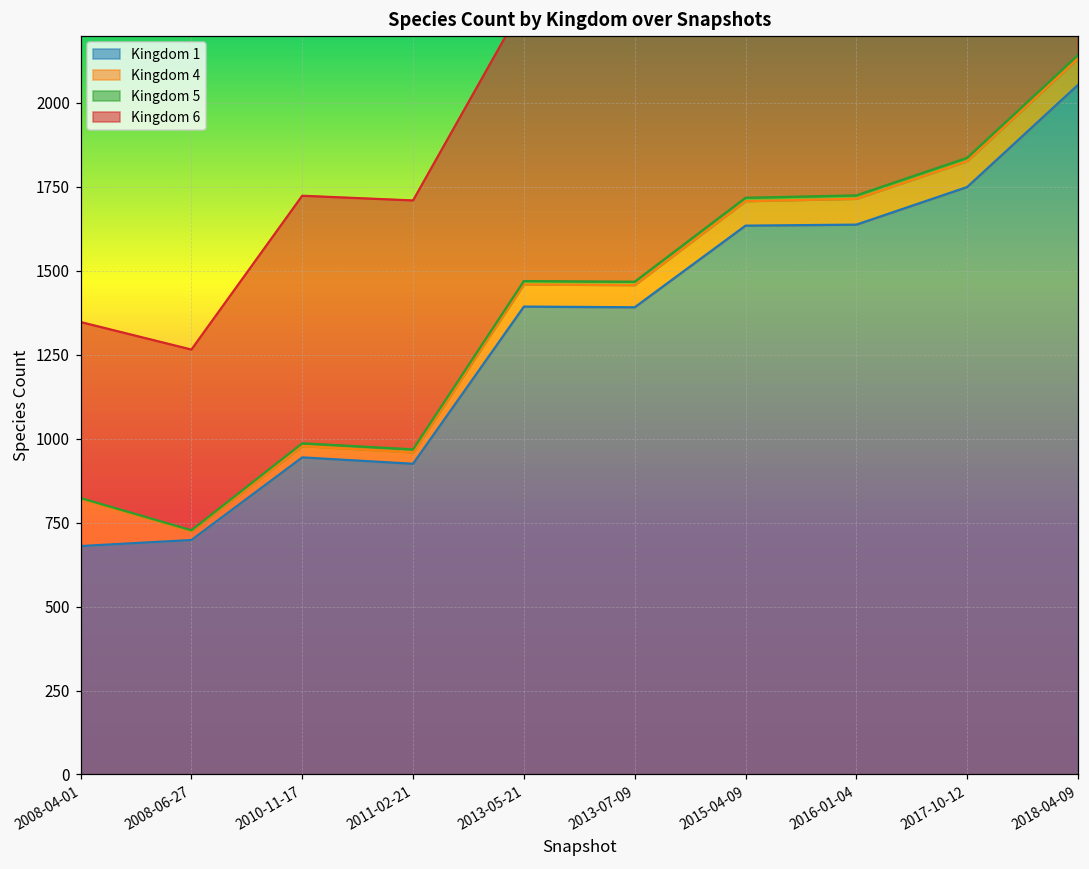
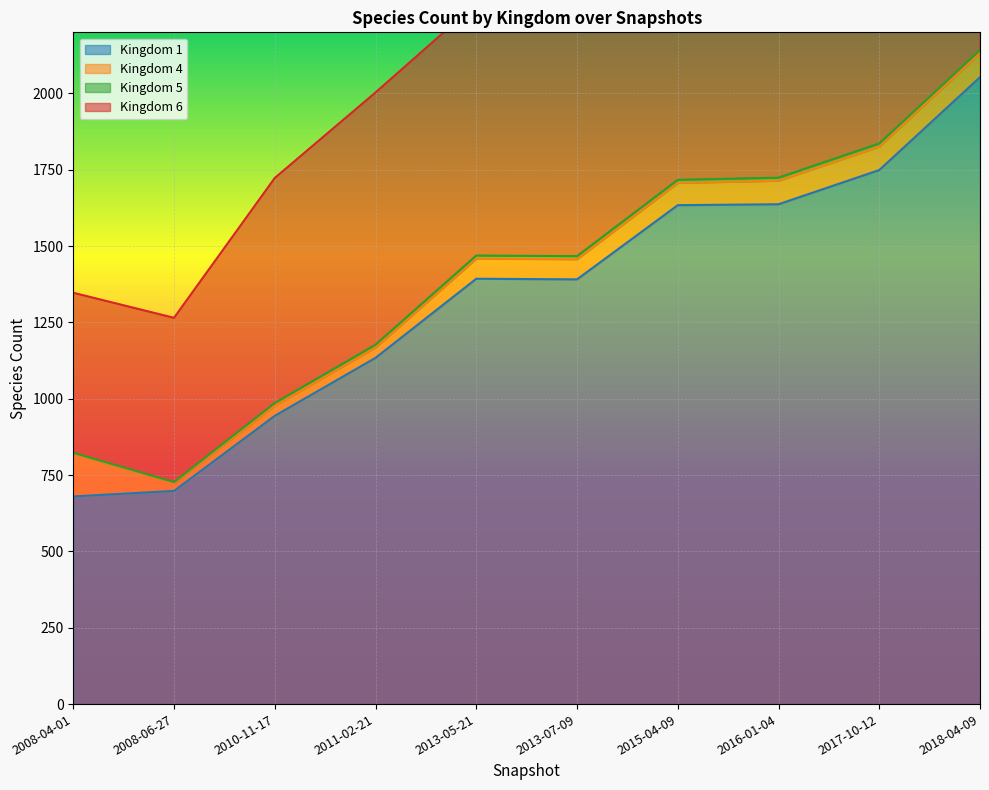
  {
    "Kingdom 1": {
      "2008-04-01": 680,
      "2008-06-27": 700,
      "2010-11-17": 940,
-     "2011-02-21": 930,
+     "2011-02-21": 1130,
      "2013-05-21": 1390,
      "2013-07-09": 1390,
      "2015-04-09": 1630,
      "2016-01-04": 1640,
      "2017-10-12": 1750,
      "2018-04-09": 2050
    },
    "Kingdom 4": {
      "2011-02-21": 30,
      "2013-05-21": 70,
      "2013-07-09": 70,
      "2015-04-09": 70,
      "2016-01-04": 80,
      "2017-10-12": 80,
      "2018-04-09": 80
    },
    "Kingdom 5": {
      "2011-02-21": 10,
      "2013-05-21": 10,
      "2013-07-09": 10,
      "2015-04-09": 10,
      "2016-01-04": 10,
      "2017-10-12": 10,
      "2018-04-09": 10
    },
    "Kingdom 6": {
      "2008-04-01": 520,
      "2008-06-27": 540,
      "2010-11-17": 740,
-     "2011-02-21": 740
+     "2011-02-21": 830
    }
  }
